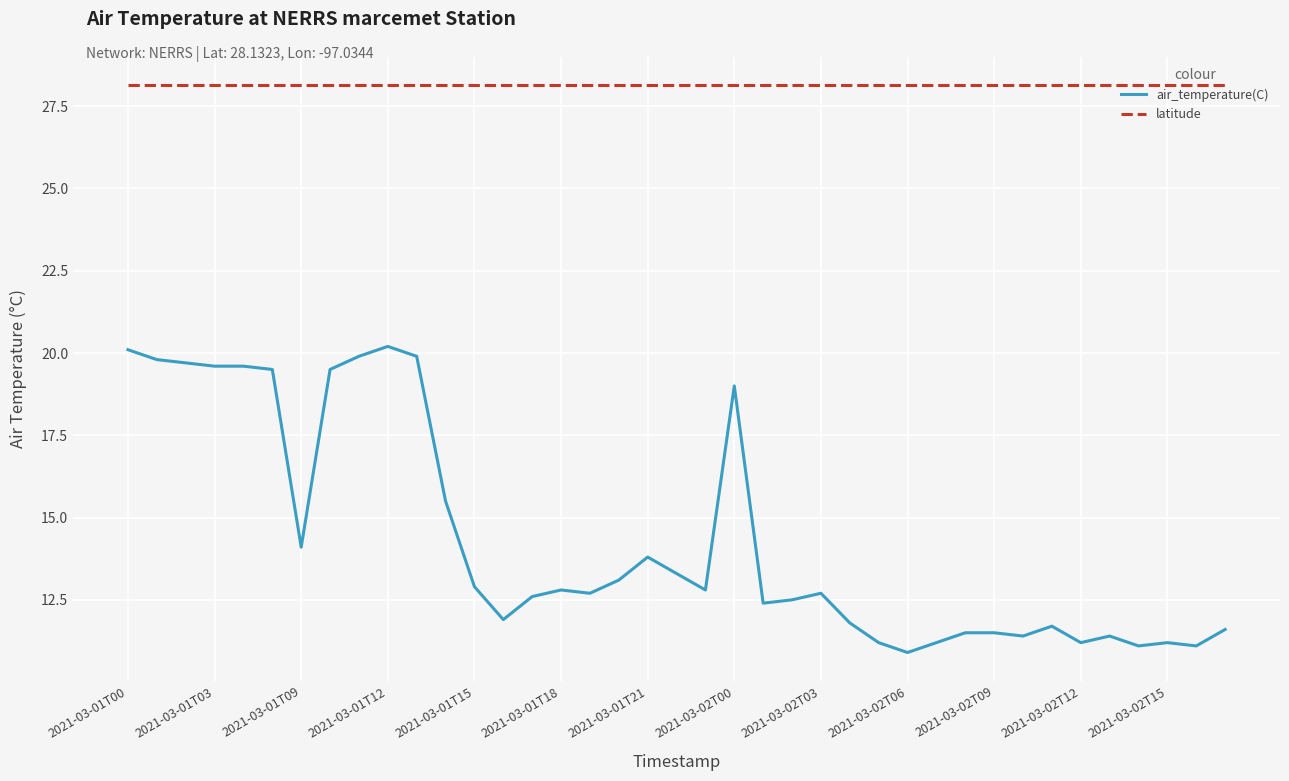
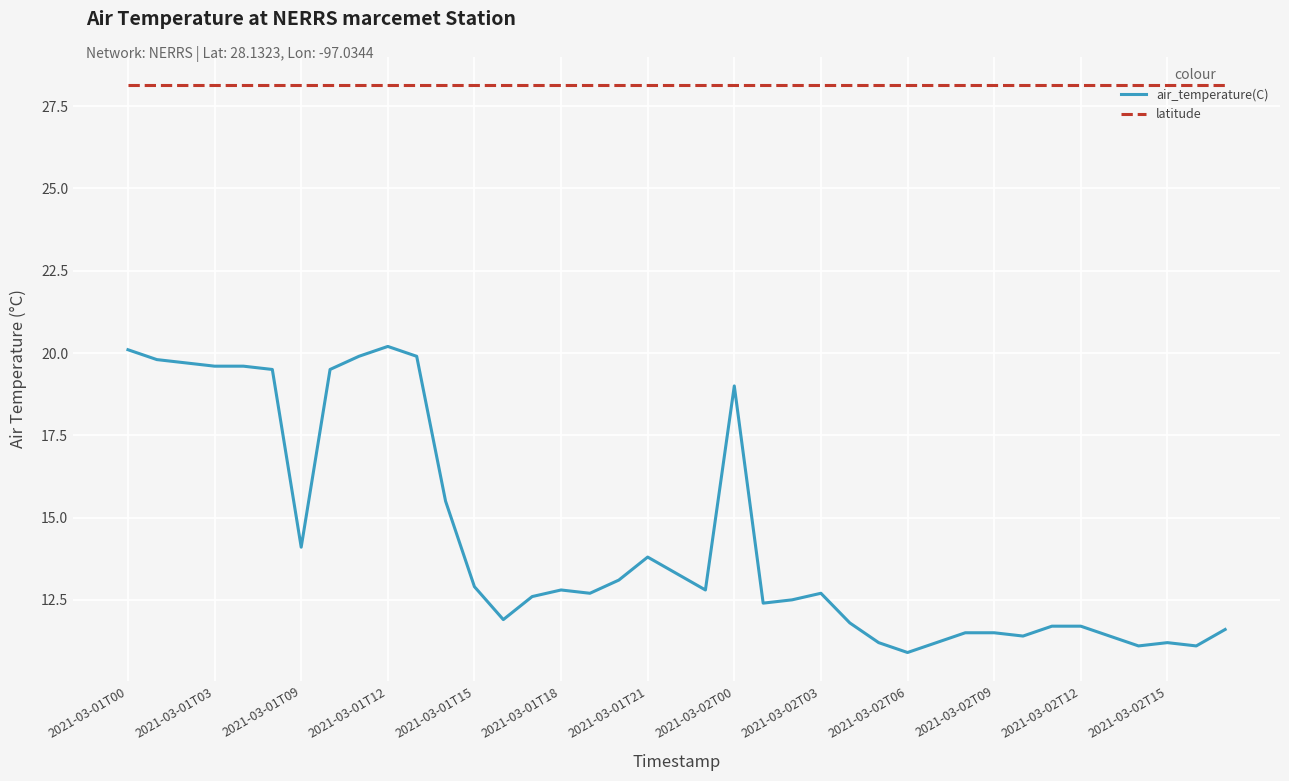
  {
    "air_temperature(C)": {
      "2021-03-01T00": 20.1,
      "2021-03-01T03": 19.6,
      "2021-03-01T09": 14.1,
      "2021-03-01T12": 20.2,
      "2021-03-01T15": 12.9,
      "2021-03-01T18": 12.8,
      "2021-03-01T21": 13.8,
      "2021-03-02T00": 19.0,
      "2021-03-02T03": 12.7,
      "2021-03-02T06": 10.9,
      "2021-03-02T09": 11.5,
-     "2021-03-02T12": 11.2,
+     "2021-03-02T12": 11.7,
      "2021-03-02T15": 11.2
    },
    "latitude": {
      "2021-03-01T00": 28.1,
      "2021-03-01T03": 28.1,
      "2021-03-01T09": 28.1,
      "2021-03-01T12": 28.1,
      "2021-03-01T15": 28.1,
      "2021-03-01T18": 28.1,
      "2021-03-01T21": 28.1,
      "2021-03-02T00": 28.1,
      "2021-03-02T03": 28.1,
      "2021-03-02T06": 28.1,
      "2021-03-02T09": 28.1,
      "2021-03-02T12": 28.1,
      "2021-03-02T15": 28.1
    }
  }
